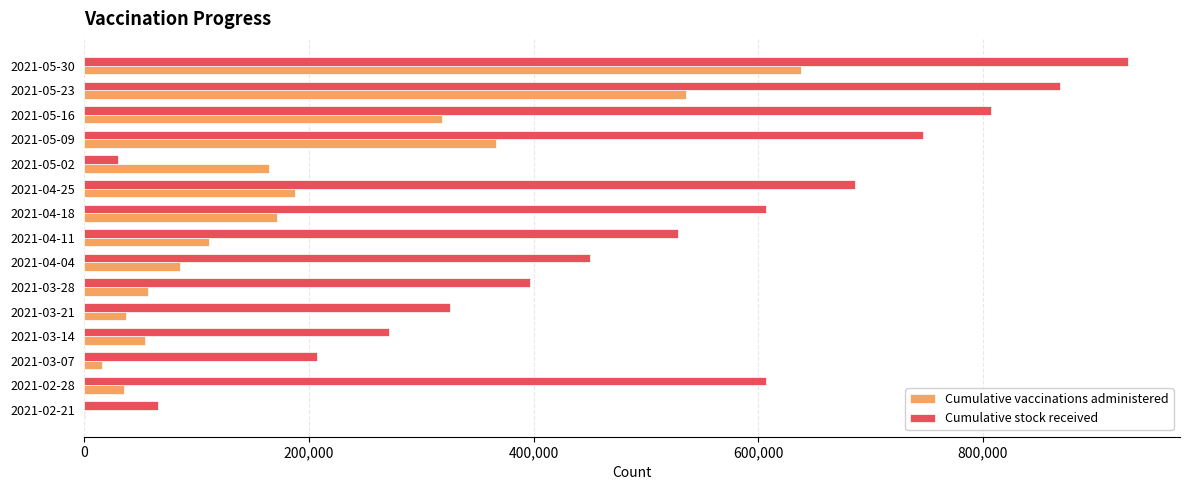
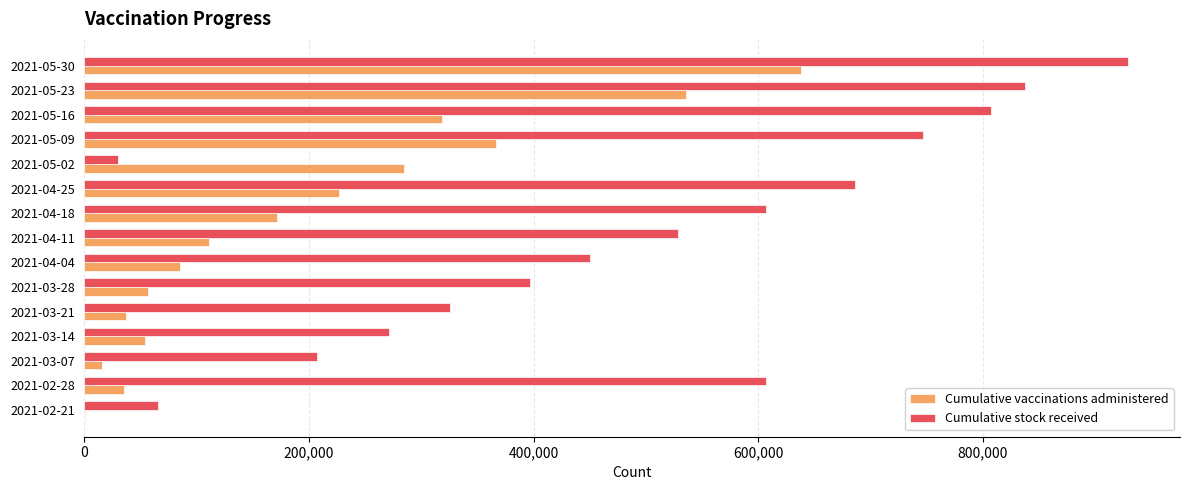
  {
    "Cumulative vaccinations administered": {
      "2021-05-30": "638,000",
      "2021-05-23": "536,000",
      "2021-05-16": "318,000",
      "2021-05-09": "367,000",
-     "2021-05-02": "164,000",
-     "2021-04-25": "187,000",
+     "2021-05-02": "285,000",
+     "2021-04-25": "227,000",
      "2021-04-18": "171,000",
      "2021-04-11": "111,000",
      "2021-04-04": "85,000",
      "2021-03-28": "56,000",
      "2021-03-21": "37,000",
      "2021-03-14": "54,000",
      "2021-03-07": "16,000",
      "2021-02-28": "35,000"
    },
    "Cumulative stock received": {
      "2021-05-30": "929,000",
-     "2021-05-23": "868,000",
+     "2021-05-23": "837,000",
      "2021-05-16": "807,000",
      "2021-05-09": "746,000",
      "2021-05-02": "29,000",
      "2021-04-25": "686,000",
      "2021-04-18": "607,000",
      "2021-04-11": "529,000",
      "2021-04-04": "450,000",
      "2021-03-28": "397,000",
      "2021-03-21": "325,000",
      "2021-03-14": "271,000",
      "2021-03-07": "207,000",
      "2021-02-28": "607,000",
      "2021-02-21": "66,000"
    }
  }
